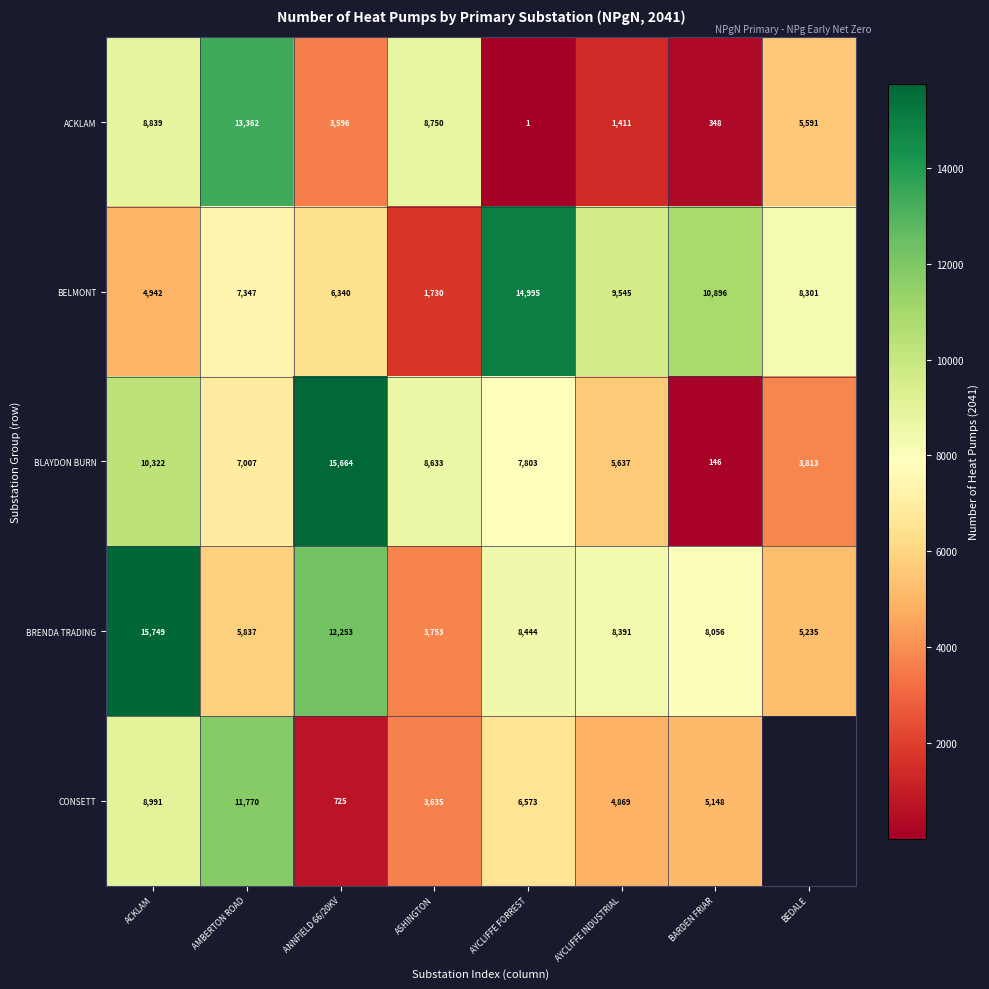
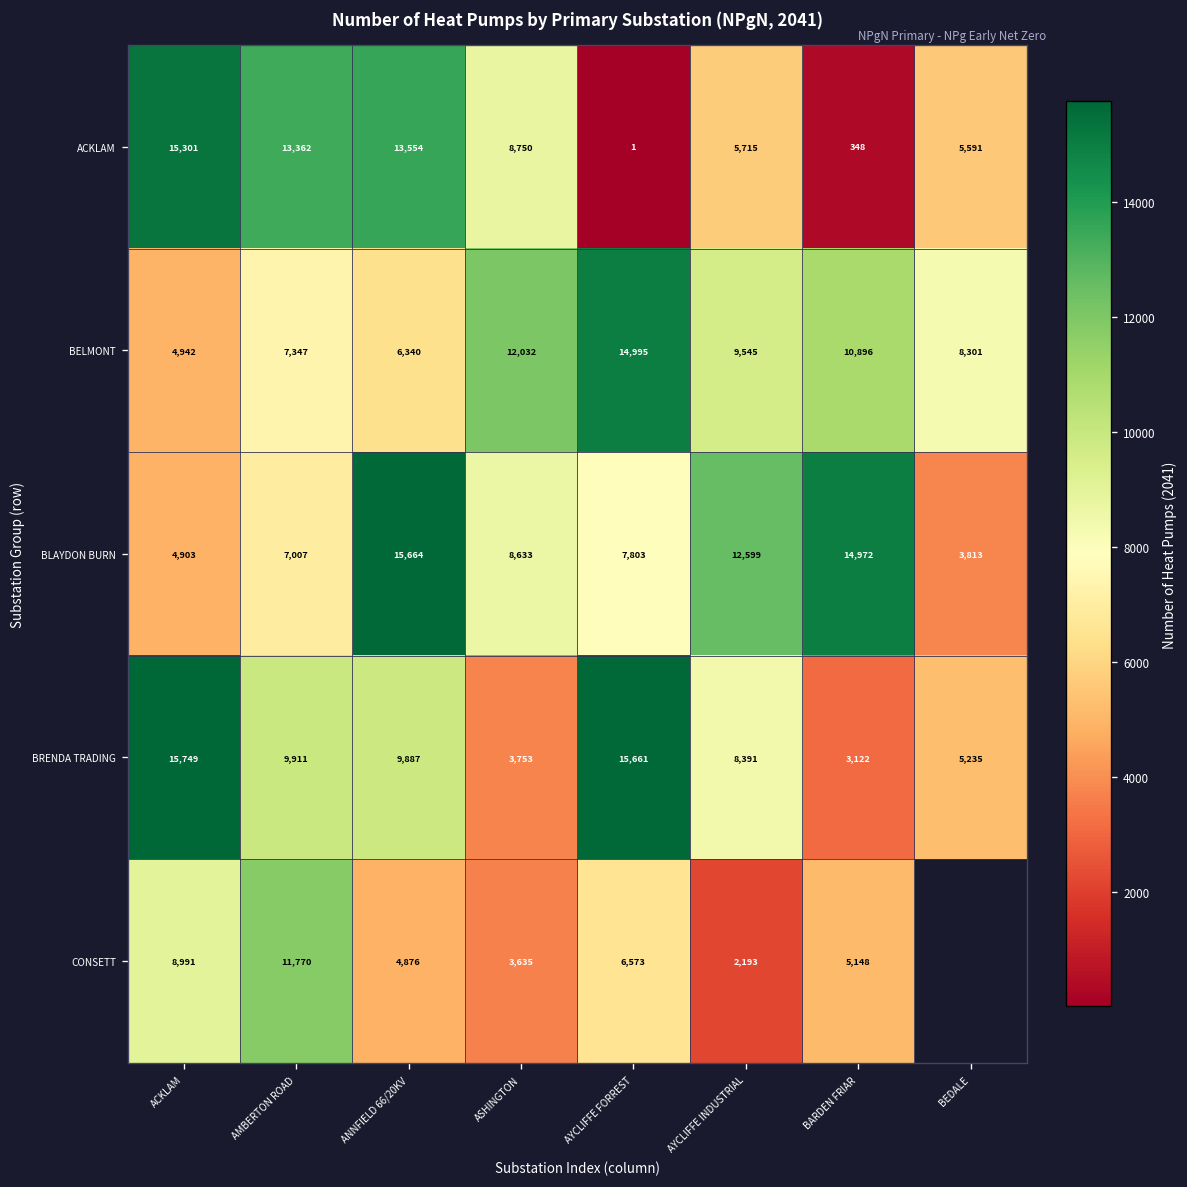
  {
    "ACKLAM": {
-     "ACKLAM": "8,839",
+     "ACKLAM": "15,301",
      "AMBERTON ROAD": "13,362",
-     "ANNFIELD 66/20KV": "3,596",
+     "ANNFIELD 66/20KV": "13,554",
      "ASHINGTON": "8,750",
      "AYCLIFFE FORREST": "1",
-     "AYCLIFFE INDUSTRIAL": "1,411",
+     "AYCLIFFE INDUSTRIAL": "5,715",
      "BARDEN FRIAR": "348",
      "BEDALE": "5,591"
    },
    "BELMONT": {
      "ACKLAM": "4,942",
      "AMBERTON ROAD": "7,347",
      "ANNFIELD 66/20KV": "6,340",
-     "ASHINGTON": "1,730",
+     "ASHINGTON": "12,032",
      "AYCLIFFE FORREST": "14,995",
      "AYCLIFFE INDUSTRIAL": "9,545",
      "BARDEN FRIAR": "10,896",
      "BEDALE": "8,301"
    },
    "BLAYDON BURN": {
-     "ACKLAM": "10,322",
+     "ACKLAM": "4,903",
      "AMBERTON ROAD": "7,007",
      "ANNFIELD 66/20KV": "15,664",
      "ASHINGTON": "8,633",
      "AYCLIFFE FORREST": "7,803",
-     "AYCLIFFE INDUSTRIAL": "5,637",
-     "BARDEN FRIAR": "146",
+     "AYCLIFFE INDUSTRIAL": "12,599",
+     "BARDEN FRIAR": "14,972",
      "BEDALE": "3,813"
    },
    "BRENDA TRADING": {
      "ACKLAM": "15,749",
-     "AMBERTON ROAD": "5,837",
-     "ANNFIELD 66/20KV": "12,253",
+     "AMBERTON ROAD": "9,911",
+     "ANNFIELD 66/20KV": "9,887",
      "ASHINGTON": "3,753",
-     "AYCLIFFE FORREST": "8,444",
+     "AYCLIFFE FORREST": "15,661",
      "AYCLIFFE INDUSTRIAL": "8,391",
-     "BARDEN FRIAR": "8,056",
+     "BARDEN FRIAR": "3,122",
      "BEDALE": "5,235"
    },
    "CONSETT": {
      "ACKLAM": "8,991",
      "AMBERTON ROAD": "11,770",
-     "ANNFIELD 66/20KV": "725",
+     "ANNFIELD 66/20KV": "4,876",
      "ASHINGTON": "3,635",
      "AYCLIFFE FORREST": "6,573",
-     "AYCLIFFE INDUSTRIAL": "4,869",
+     "AYCLIFFE INDUSTRIAL": "2,193",
      "BARDEN FRIAR": "5,148"
    }
  }
